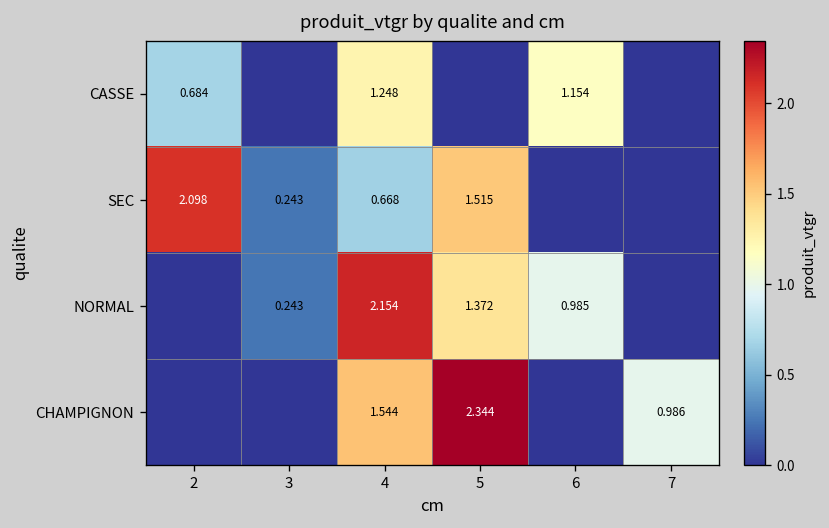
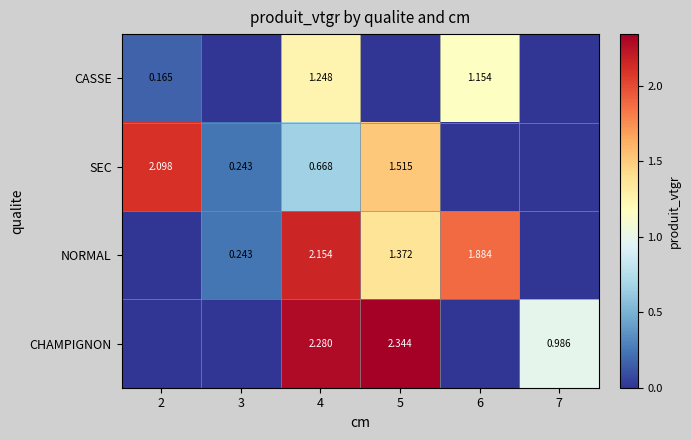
  {
    "CASSE": {
-     "2": 0.684,
+     "2": 0.165,
      "4": 1.248,
      "6": 1.154
    },
    "SEC": {
      "2": 2.098,
      "3": 0.243,
      "4": 0.668,
      "5": 1.515
    },
    "NORMAL": {
      "3": 0.243,
      "4": 2.154,
      "5": 1.372,
-     "6": 0.985
+     "6": 1.884
    },
    "CHAMPIGNON": {
-     "4": 1.544,
+     "4": 2.280,
      "5": 2.344,
      "7": 0.986
    }
  }
